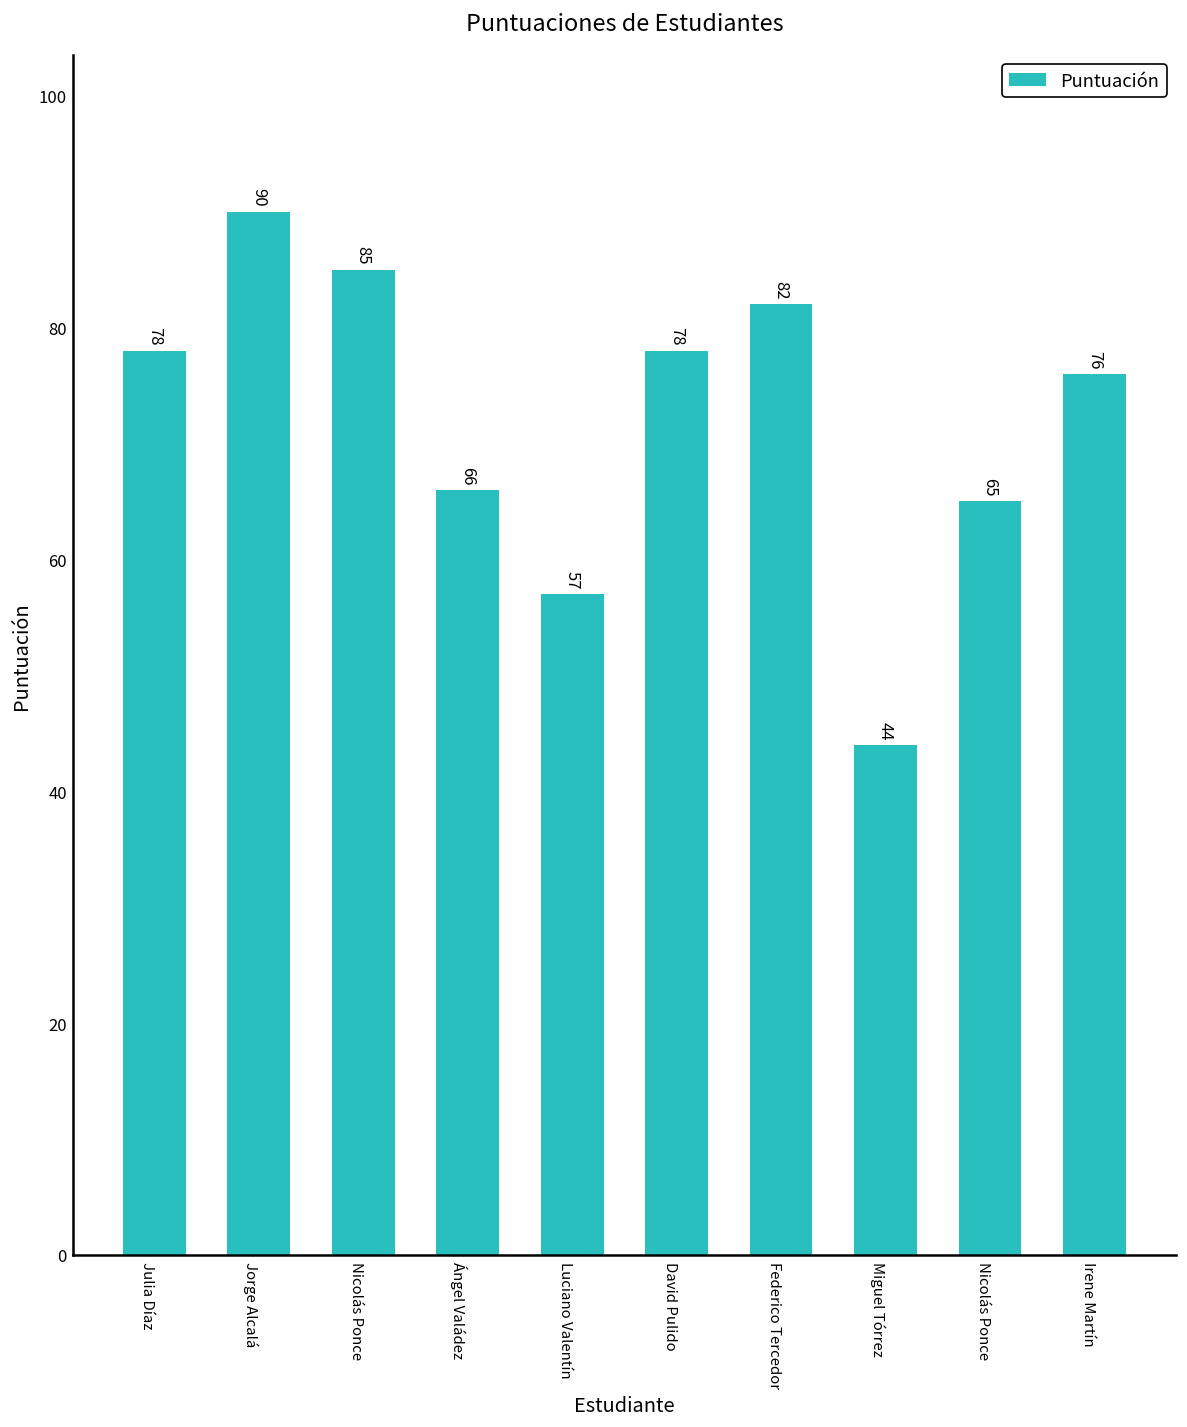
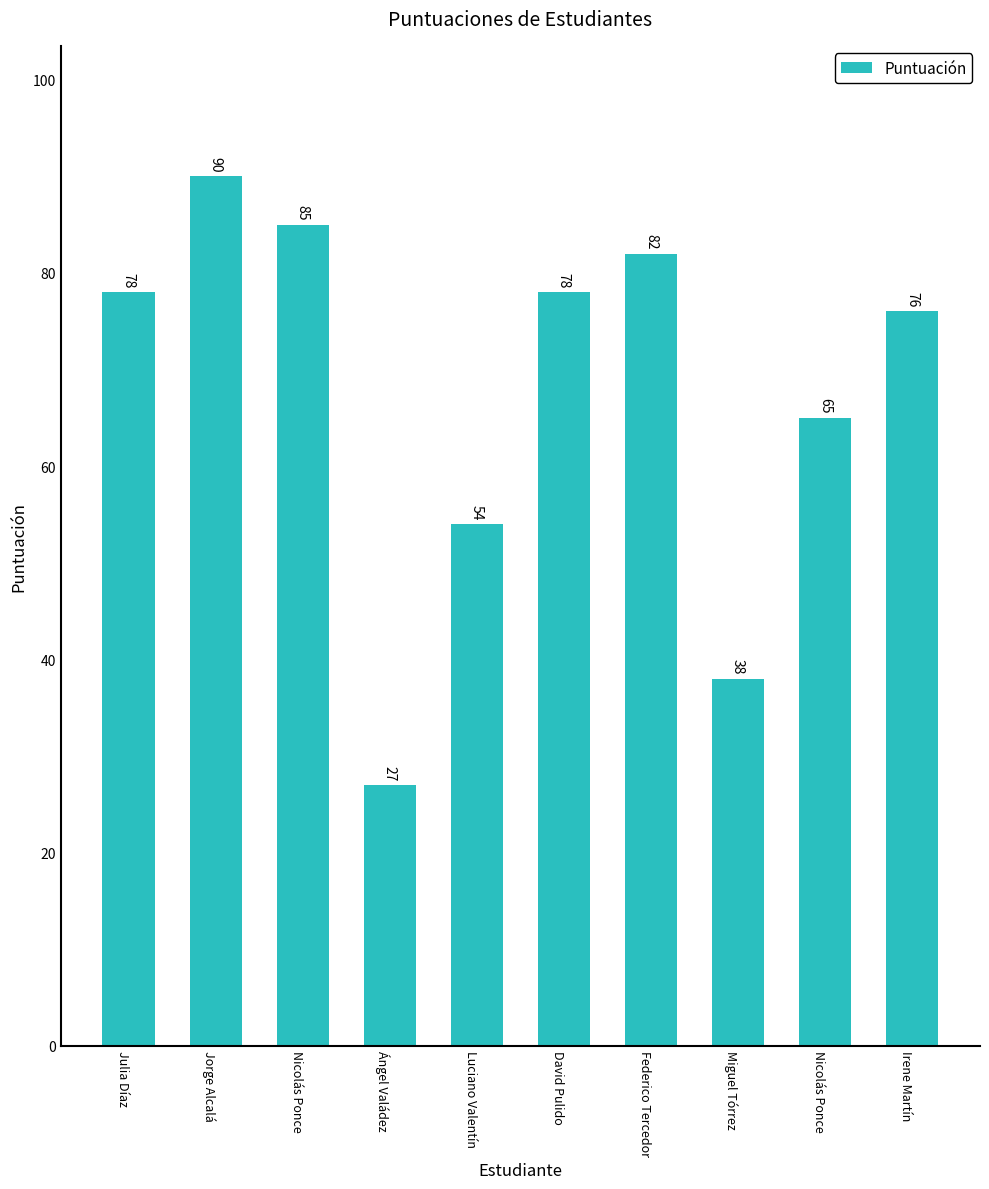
  {
    "Julia Díaz": 78,
    "Jorge Alcalá": 90,
-   "Ángel Valádez": 66,
-   "Luciano Valentín": 57,
+   "Ángel Valádez": 27,
+   "Luciano Valentín": 54,
    "David Pulido": 78,
    "Federico Tercedor": 82,
-   "Miguel Tórrez": 44,
+   "Miguel Tórrez": 38,
    "Irene Martín": 76
  }
